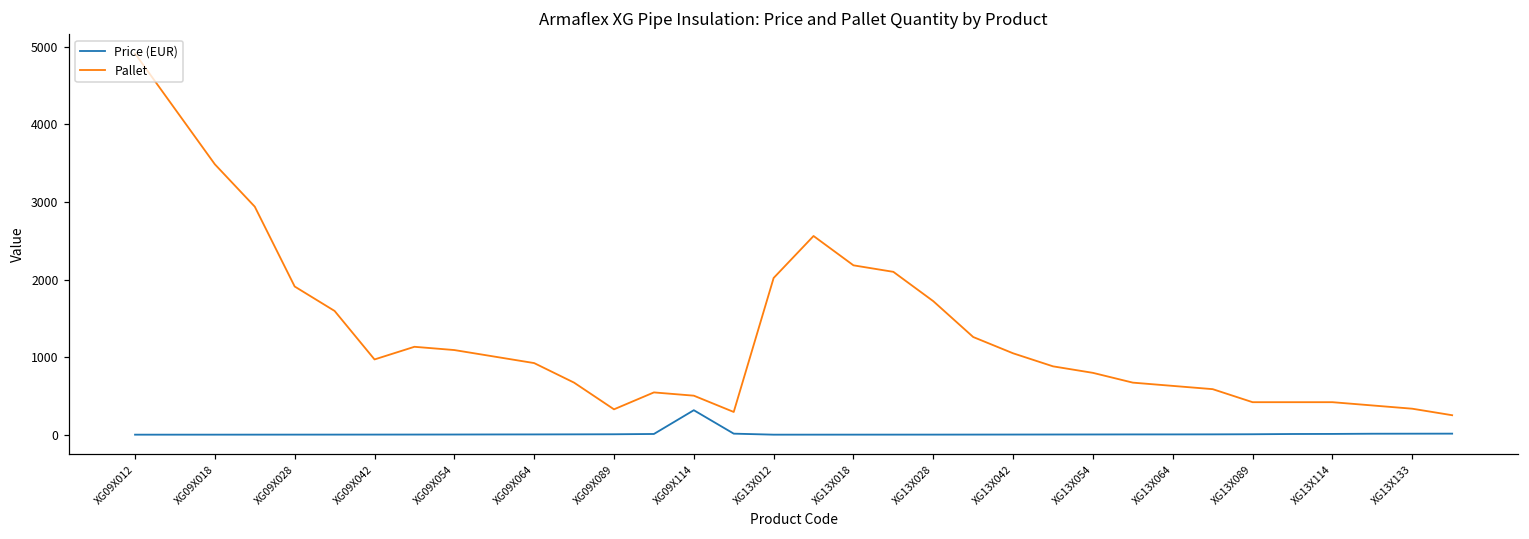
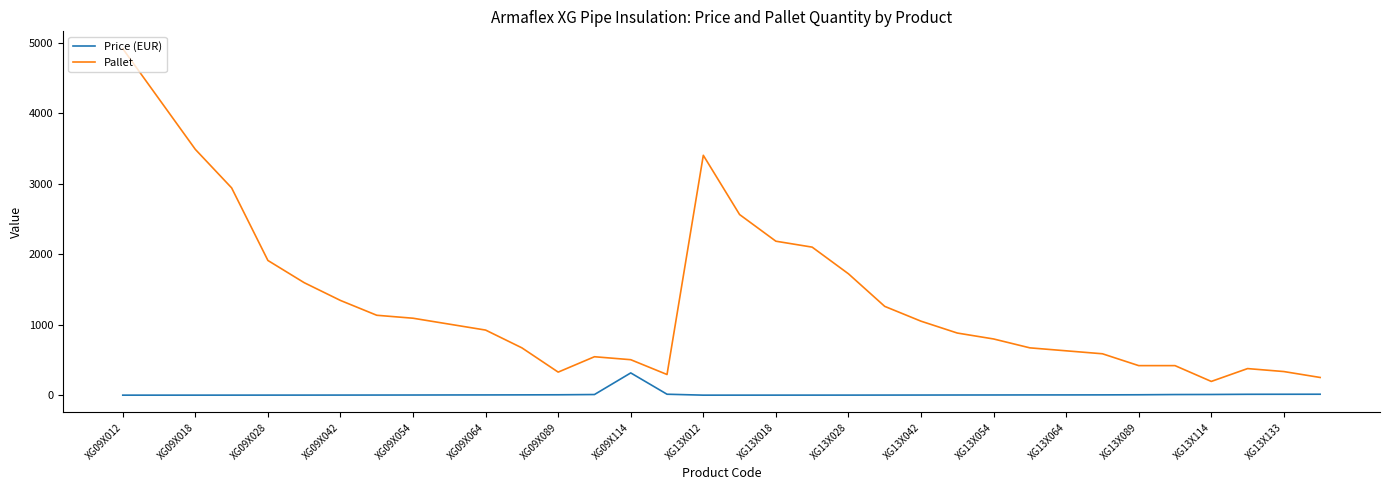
  {
    "Price (EUR)": {
      "XG09X012": 0,
      "XG09X018": 0,
      "XG09X028": 0,
      "XG09X042": 0,
      "XG09X054": 0,
      "XG09X064": 0,
      "XG09X089": 0,
      "XG09X114": 300,
      "XG13X012": 0,
      "XG13X018": 0,
      "XG13X028": 0,
      "XG13X042": 0,
      "XG13X054": 0,
      "XG13X064": 0,
      "XG13X089": 0,
      "XG13X114": 0,
      "XG13X133": 0
    },
    "Pallet": {
      "XG09X018": 3500,
      "XG09X028": 1900,
-     "XG09X042": 1000,
+     "XG09X042": 1300,
      "XG09X054": 1100,
      "XG09X064": 900,
      "XG09X089": 300,
      "XG09X114": 500,
-     "XG13X012": 2000,
+     "XG13X012": 3400,
      "XG13X018": 2200,
      "XG13X028": 1700,
      "XG13X042": 1100,
      "XG13X054": 800,
      "XG13X064": 600,
      "XG13X089": 400,
-     "XG13X114": 400,
+     "XG13X114": 200,
      "XG13X133": 300
    }
  }
